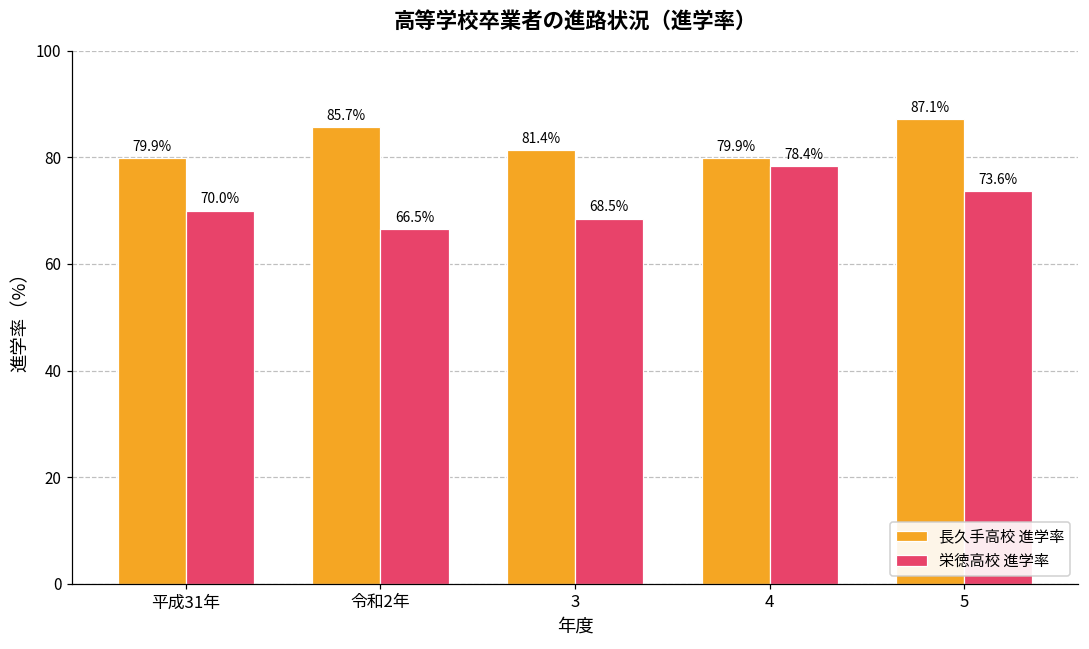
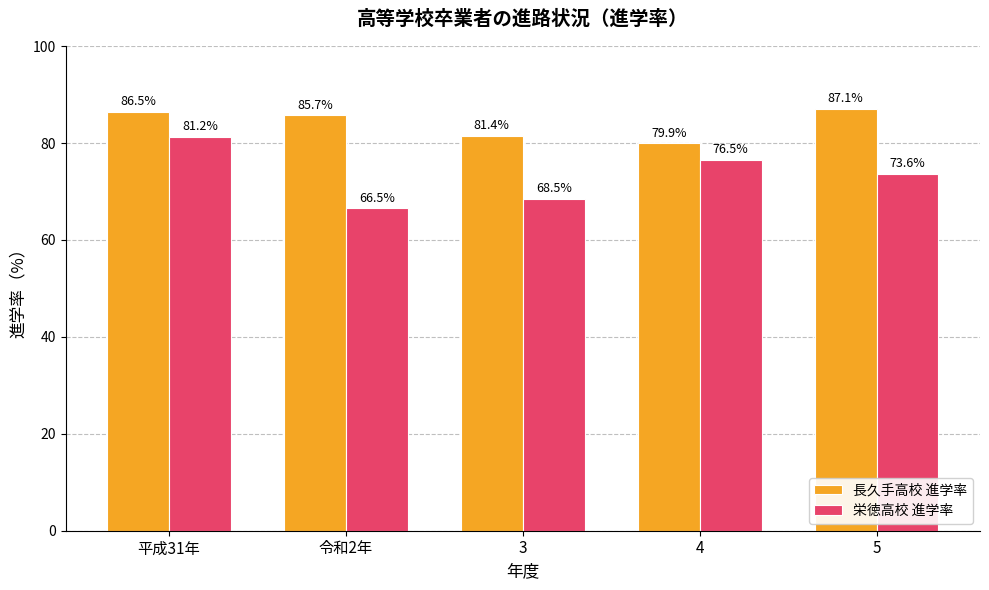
  {
    "長久手高校 進学率": {
-     "平成31年": "79.9%",
+     "平成31年": "86.5%",
      "令和2年": "85.7%",
      "3": "81.4%",
      "4": "79.9%",
      "5": "87.1%"
    },
    "栄徳高校 進学率": {
-     "平成31年": "70.0%",
+     "平成31年": "81.2%",
      "令和2年": "66.5%",
      "3": "68.5%",
-     "4": "78.4%",
+     "4": "76.5%",
      "5": "73.6%"
    }
  }
